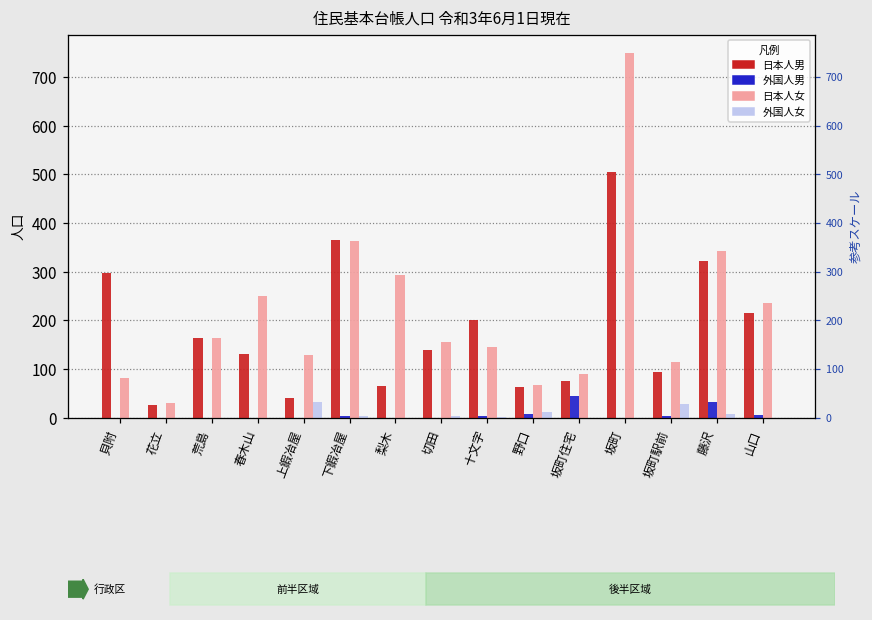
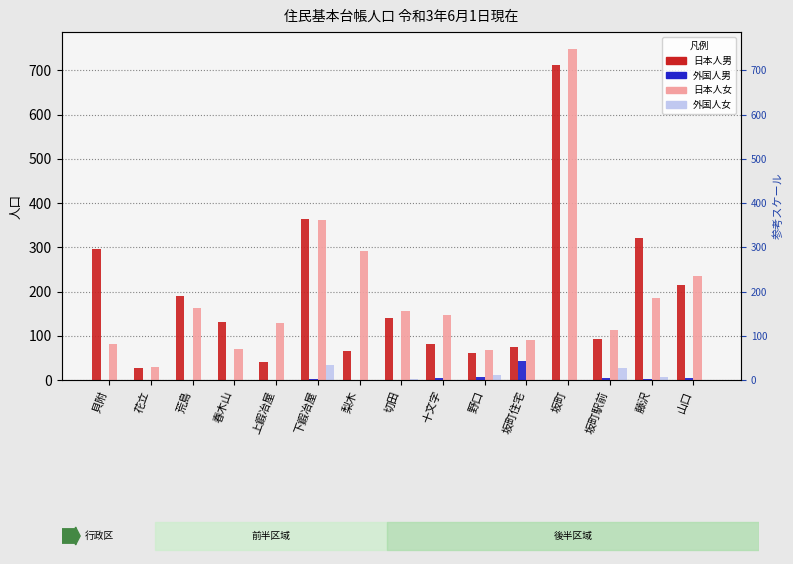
  {
    "日本人男": {
      "貝附": 300,
      "花立": 30,
-     "荒島": 160,
+     "荒島": 190,
      "春木山": 130,
      "上鍜冶屋": 40,
      "下鍜冶屋": 360,
      "梨木": 70,
      "切田": 140,
-     "十文字": 200,
+     "十文字": 80,
      "野口": 60,
      "坂町住宅": 80,
-     "坂町": 510,
+     "坂町": 710,
      "坂町駅前": 90,
      "藤沢": 320,
      "山口": 210
    },
    "外国人男": {
      "貝附": 0,
      "花立": 0,
      "荒島": 0,
      "春木山": 0,
      "上鍜冶屋": 0,
      "梨木": 0,
      "切田": 0,
      "野口": 10,
      "坂町住宅": 40,
      "坂町": 0,
-     "藤沢": 30
+     "藤沢": 0
    },
    "日本人女": {
      "貝附": 80,
      "花立": 30,
      "荒島": 160,
-     "春木山": 250,
+     "春木山": 70,
      "上鍜冶屋": 130,
      "下鍜冶屋": 360,
      "梨木": 290,
      "切田": 160,
      "十文字": 150,
      "野口": 70,
      "坂町住宅": 90,
      "坂町": 750,
      "坂町駅前": 110,
-     "藤沢": 340,
+     "藤沢": 190,
      "山口": 240
    },
    "外国人女": {
      "貝附": 0,
      "花立": 0,
      "荒島": 0,
      "春木山": 0,
-     "上鍜冶屋": 30,
-     "下鍜冶屋": 0,
+     "上鍜冶屋": 0,
+     "下鍜冶屋": 30,
      "梨木": 0,
      "野口": 10,
      "坂町住宅": 0,
      "坂町": 0,
      "坂町駅前": 30,
      "藤沢": 10,
      "山口": 0
    }
  }
